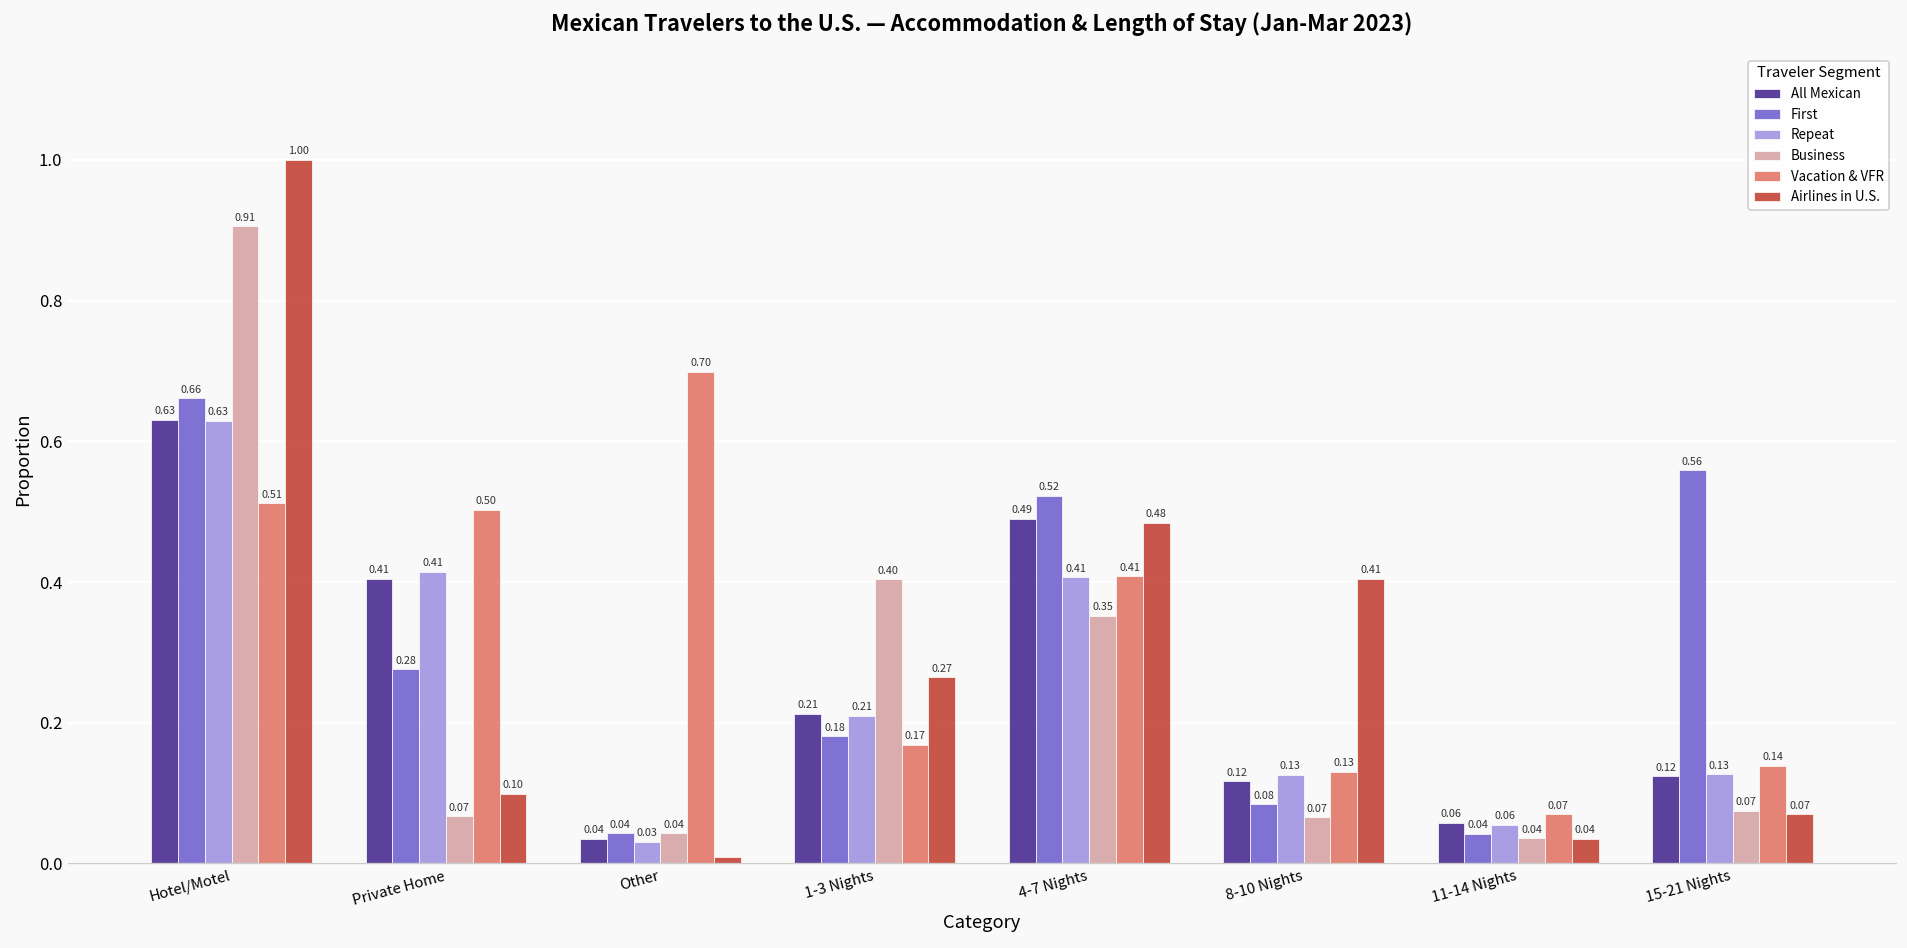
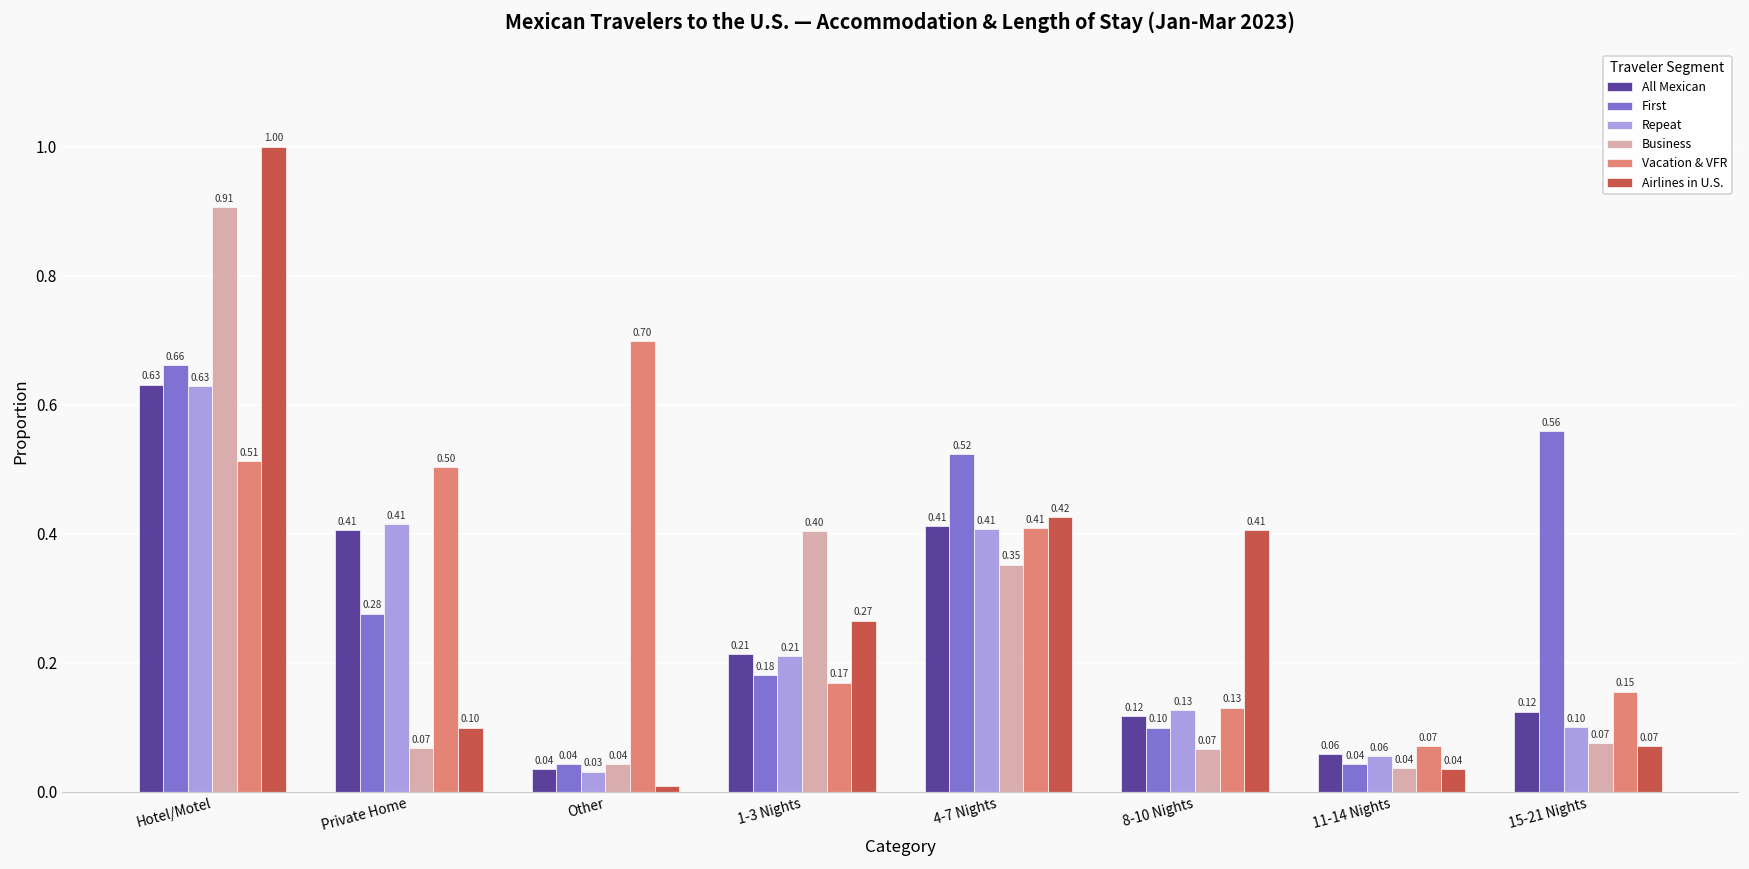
  {
    "All Mexican": {
      "Hotel/Motel": 0.63,
      "Private Home": 0.41,
      "Other": 0.04,
      "1-3 Nights": 0.21,
-     "4-7 Nights": 0.49,
+     "4-7 Nights": 0.41,
      "8-10 Nights": 0.12,
      "11-14 Nights": 0.06,
      "15-21 Nights": 0.12
    },
    "First": {
      "Hotel/Motel": 0.66,
      "Private Home": 0.28,
      "Other": 0.04,
      "1-3 Nights": 0.18,
      "4-7 Nights": 0.52,
-     "8-10 Nights": 0.08,
+     "8-10 Nights": 0.10,
      "11-14 Nights": 0.04,
      "15-21 Nights": 0.56
    },
    "Repeat": {
      "Hotel/Motel": 0.63,
      "Private Home": 0.41,
      "Other": 0.03,
      "1-3 Nights": 0.21,
      "4-7 Nights": 0.41,
      "8-10 Nights": 0.13,
      "11-14 Nights": 0.06,
-     "15-21 Nights": 0.13
+     "15-21 Nights": 0.10
    },
    "Business": {
      "Hotel/Motel": 0.91,
      "Private Home": 0.07,
      "Other": 0.04,
      "1-3 Nights": 0.40,
      "4-7 Nights": 0.35,
      "8-10 Nights": 0.07,
      "11-14 Nights": 0.04,
      "15-21 Nights": 0.07
    },
    "Vacation & VFR": {
      "Hotel/Motel": 0.51,
      "Private Home": 0.50,
      "Other": 0.70,
      "1-3 Nights": 0.17,
      "4-7 Nights": 0.41,
      "8-10 Nights": 0.13,
      "11-14 Nights": 0.07,
-     "15-21 Nights": 0.14
+     "15-21 Nights": 0.15
    },
    "Airlines in U.S.": {
      "Hotel/Motel": 1.00,
      "Private Home": 0.10,
      "1-3 Nights": 0.27,
-     "4-7 Nights": 0.48,
+     "4-7 Nights": 0.42,
      "8-10 Nights": 0.41,
      "11-14 Nights": 0.04,
      "15-21 Nights": 0.07
    }
  }
